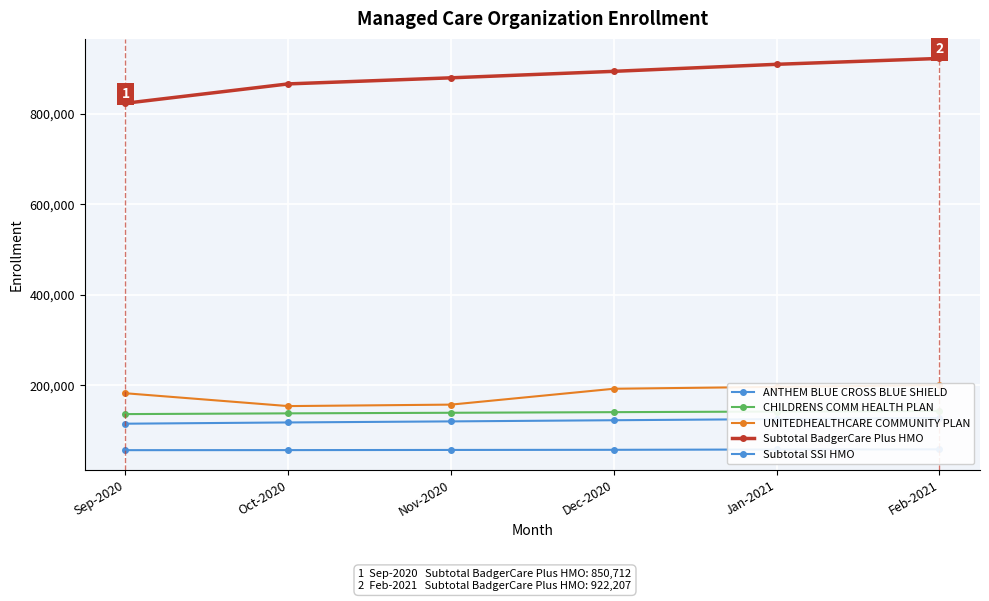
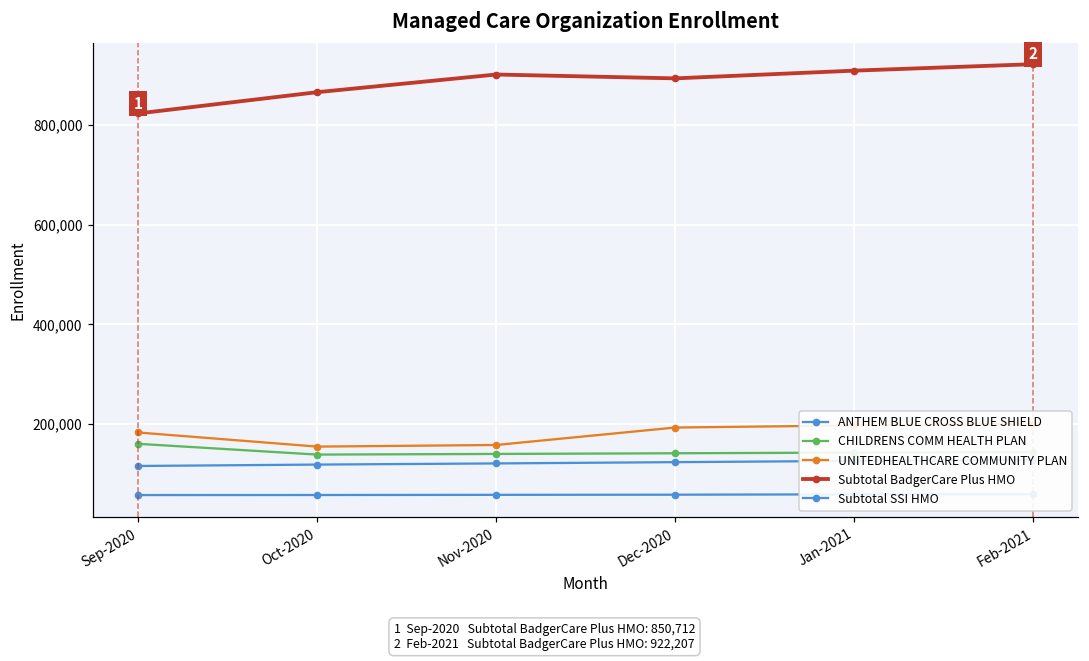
  {
    "CHILDRENS COMM HEALTH PLAN": {
-     "Sep-2020": "140,000",
+     "Sep-2020": "160,000",
      "Oct-2020": "140,000",
      "Nov-2020": "140,000",
      "Dec-2020": "140,000"
    },
    "UNITEDHEALTHCARE COMMUNITY PLAN": {
      "Sep-2020": "180,000",
      "Oct-2020": "150,000",
      "Nov-2020": "160,000",
      "Dec-2020": "190,000"
    },
    "Subtotal BadgerCare Plus HMO": {
      "Oct-2020": "870,000",
-     "Nov-2020": "880,000",
+     "Nov-2020": "900,000",
      "Dec-2020": "890,000",
      "Jan-2021": "910,000"
    }
  }
